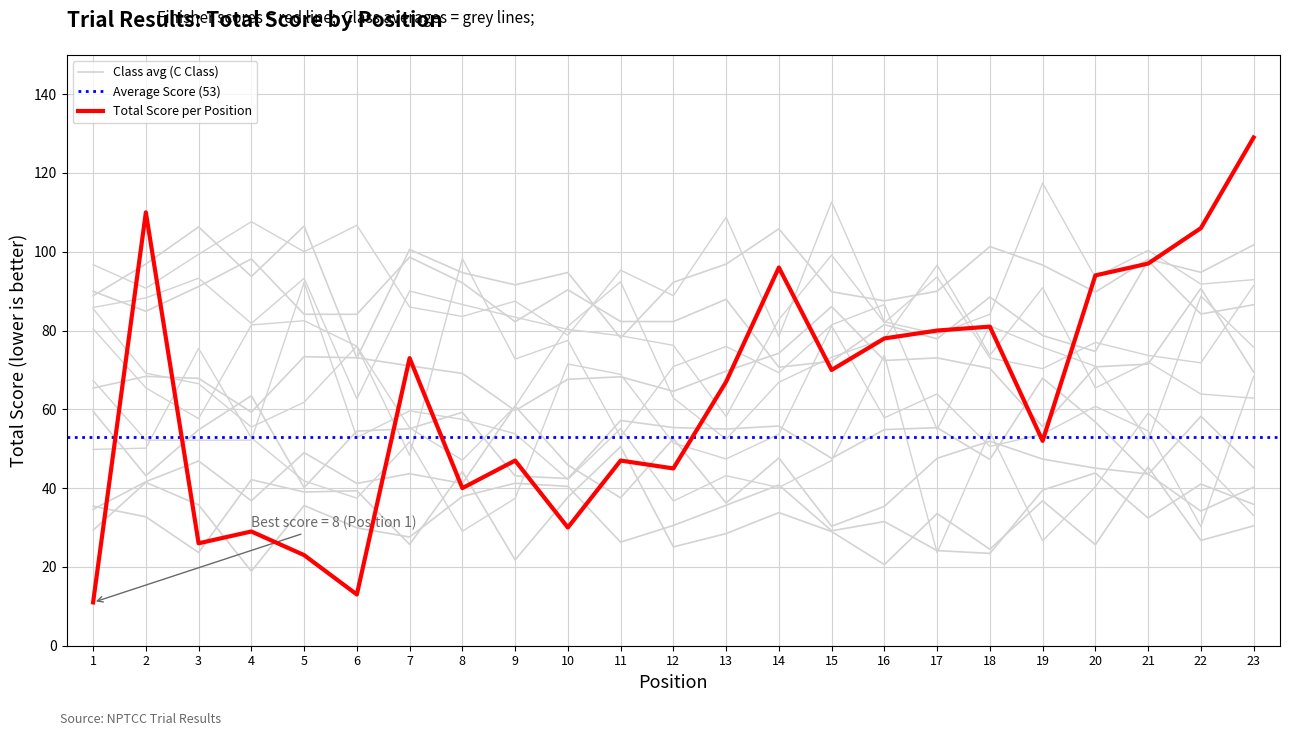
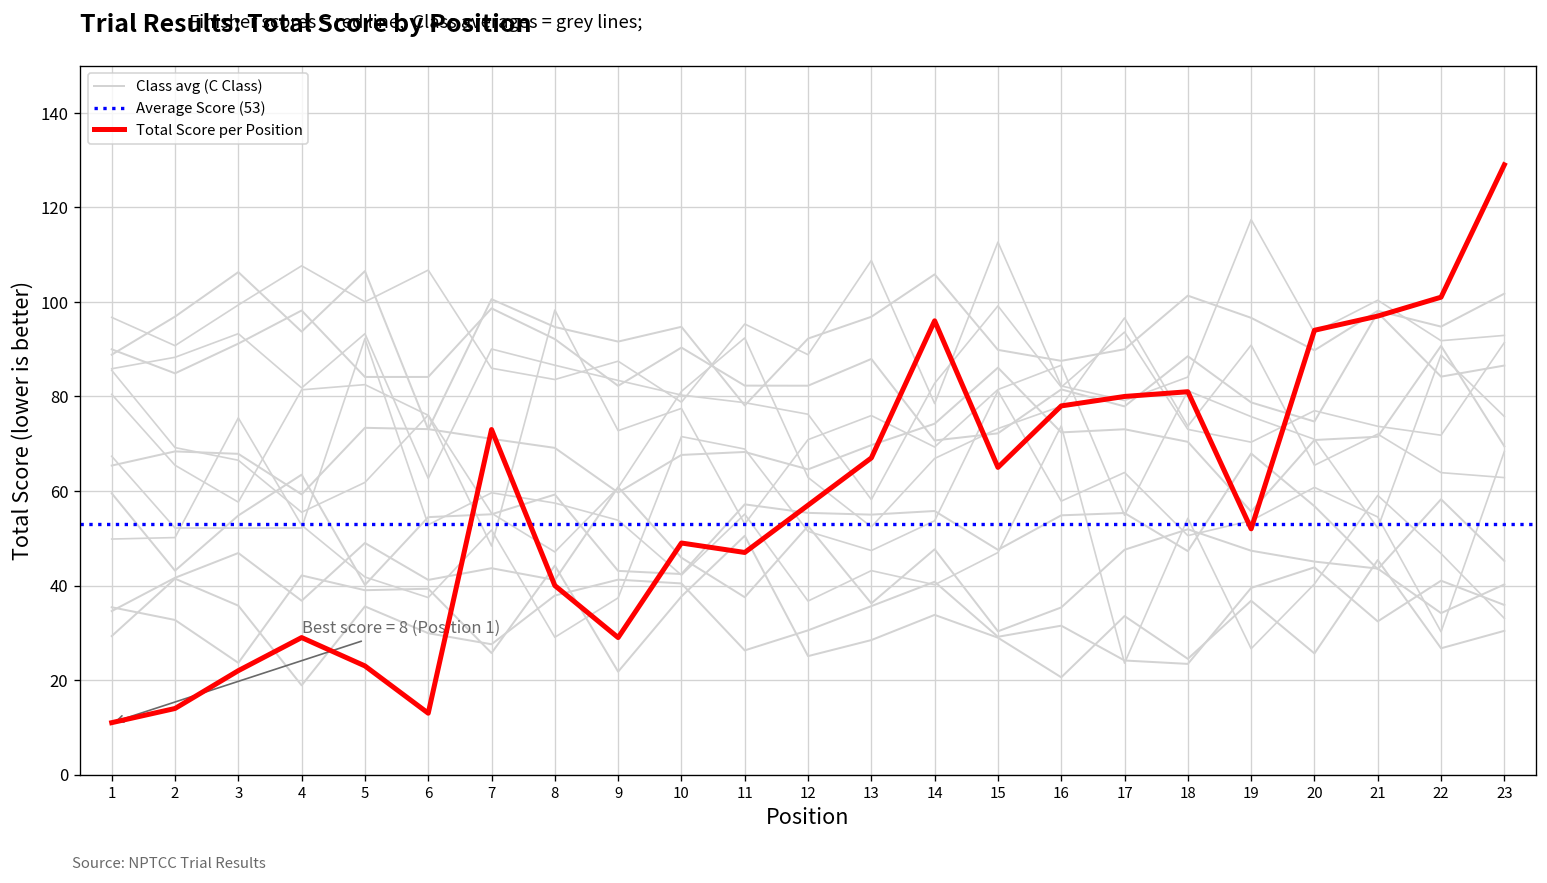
  {
    "Total Score per Position": {
      "1": 11,
-     "2": 110,
-     "3": 26,
+     "2": 14,
+     "3": 22,
      "7": 73,
      "8": 40,
-     "9": 47,
-     "10": 30,
+     "9": 29,
+     "10": 49,
      "11": 47,
-     "12": 45,
+     "12": 57,
      "13": 67,
      "14": 96,
-     "15": 70,
+     "15": 65,
      "17": 80,
      "19": 52,
      "21": 97,
-     "22": 106,
+     "22": 101,
      "23": 129
    }
  }
